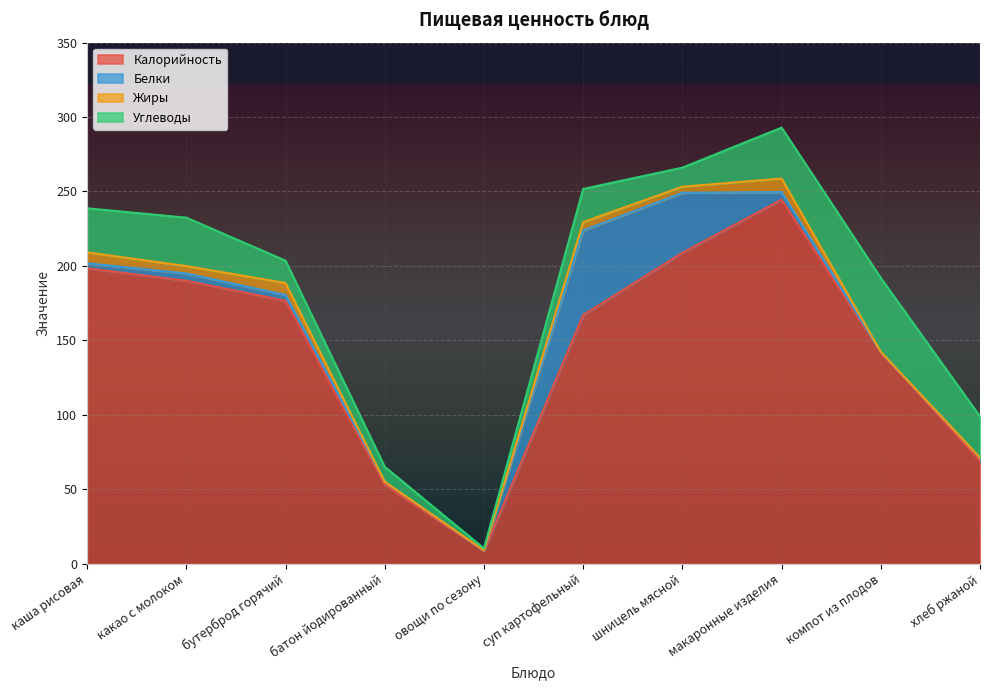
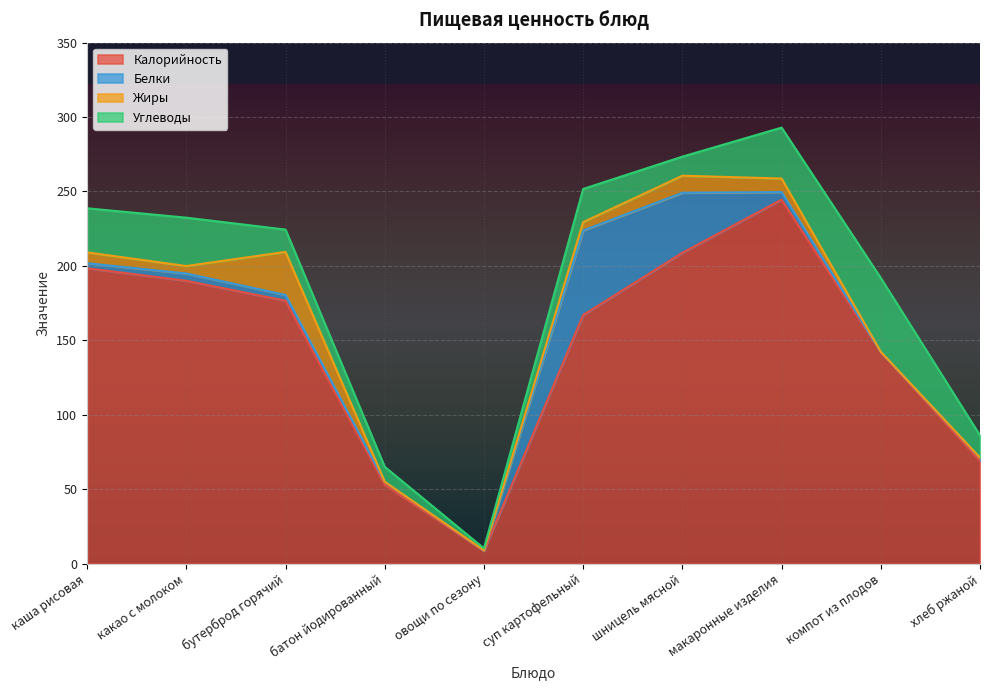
  {
    "Калорийность": {
      "каша рисовая": 198,
      "какао с молоком": 190,
      "бутерброд горячий": 177,
      "батон йодированный": 53,
      "суп картофельный": 167,
      "шницель мясной": 209,
      "макаронные изделия": 245,
      "хлеб ржаной": 69
    },
    "Белки": {
      "каша рисовая": 3,
      "какао с молоком": 5,
      "бутерброд горячий": 4,
      "суп картофельный": 57,
      "шницель мясной": 40,
      "макаронные изделия": 5
    },
    "Жиры": {
      "каша рисовая": 7,
      "какао с молоком": 5,
-     "бутерброд горячий": 8,
+     "бутерброд горячий": 29,
      "суп картофельный": 6,
-     "шницель мясной": 4,
+     "шницель мясной": 12,
      "макаронные изделия": 9
    },
    "Углеводы": {
      "каша рисовая": 30,
      "какао с молоком": 33,
      "бутерброд горячий": 15,
      "батон йодированный": 10,
      "суп картофельный": 22,
      "шницель мясной": 13,
      "макаронные изделия": 34,
      "компот из плодов": 50,
-     "хлеб ржаной": 28
+     "хлеб ржаной": 15
    }
  }
